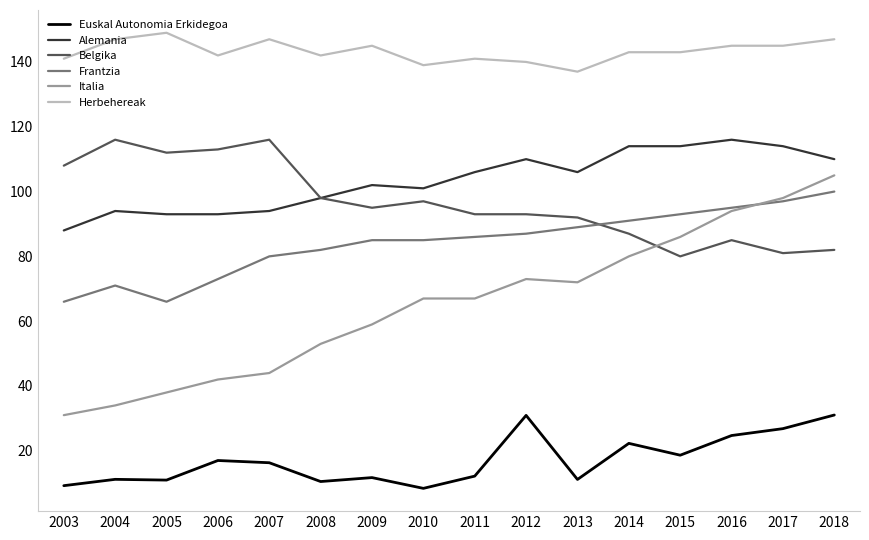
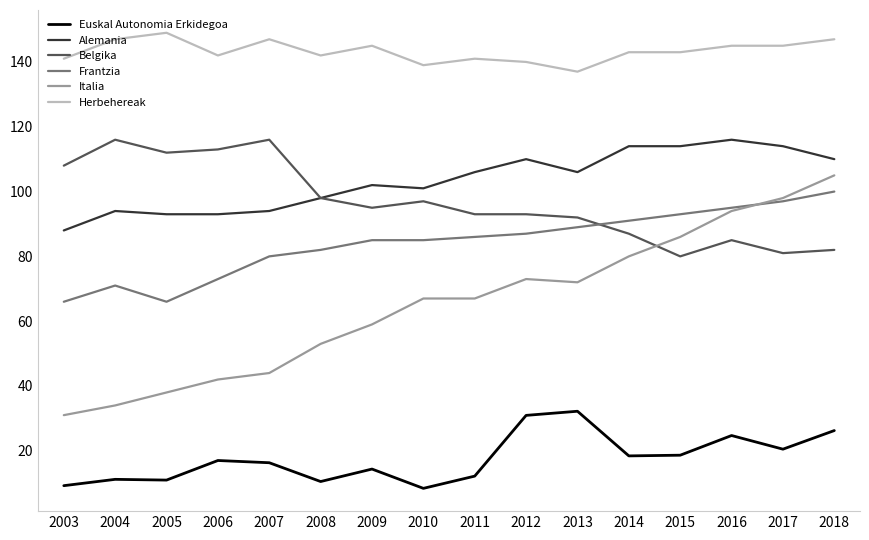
  {
    "Euskal Autonomia Erkidegoa": {
      "2003": 9,
      "2004": 11,
      "2005": 11,
      "2006": 17,
      "2007": 16,
      "2008": 11,
-     "2009": 12,
+     "2009": 14,
      "2010": 8,
      "2011": 12,
      "2012": 31,
-     "2013": 11,
-     "2014": 22,
+     "2013": 32,
+     "2014": 18,
      "2015": 19,
      "2016": 25,
-     "2017": 27,
-     "2018": 31
+     "2017": 21,
+     "2018": 26
    }
  }
